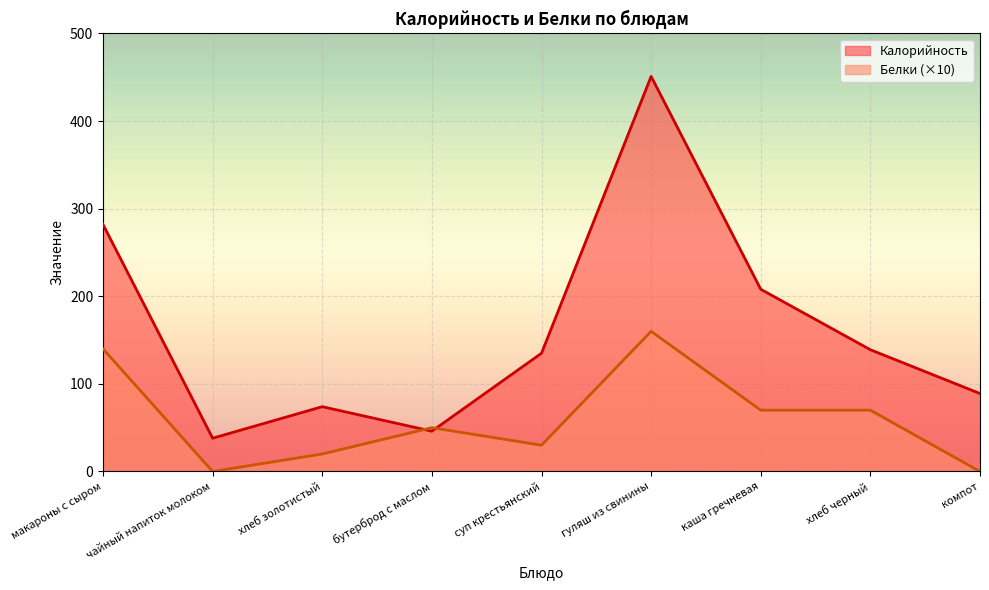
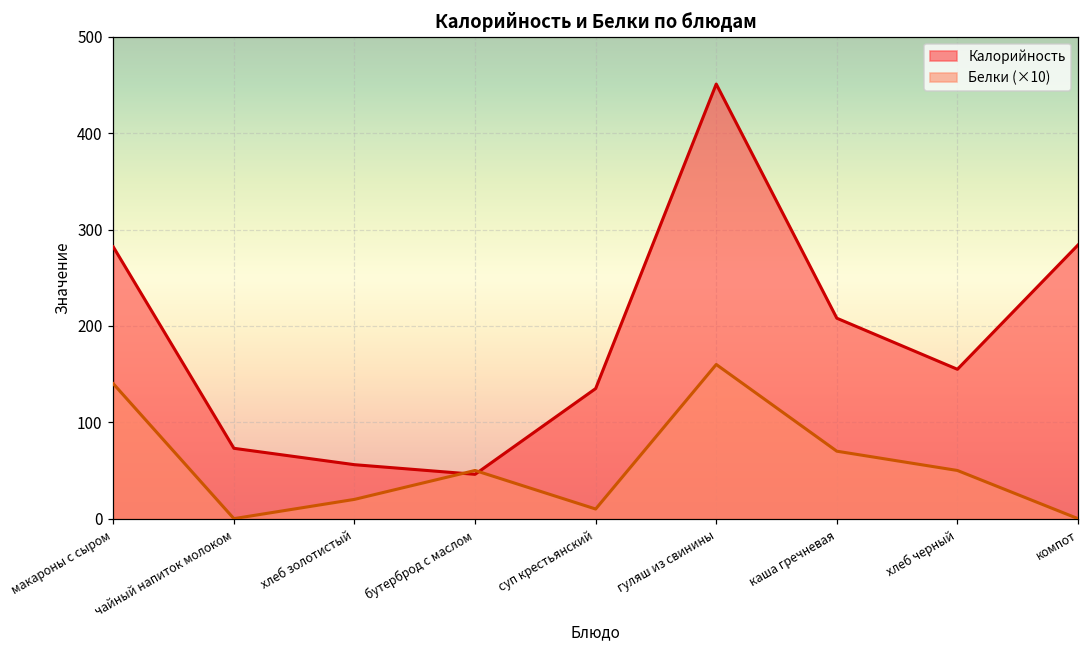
  {
    "Калорийность": {
      "макароны с сыром": 280,
-     "чайный напиток молоком": 40,
-     "хлеб золотистый": 70,
+     "чайный напиток молоком": 70,
+     "хлеб золотистый": 60,
      "бутерброд с маслом": 50,
      "суп крестьянский": 140,
      "гуляш из свинины": 450,
      "каша гречневая": 210,
-     "хлеб черный": 140,
-     "компот": 90
+     "хлеб черный": 160,
+     "компот": 280
    },
    "Белки (×10)": {
      "макароны с сыром": 140,
      "чайный напиток молоком": 0,
      "хлеб золотистый": 20,
      "бутерброд с маслом": 50,
-     "суп крестьянский": 30,
+     "суп крестьянский": 10,
      "гуляш из свинины": 160,
      "каша гречневая": 70,
-     "хлеб черный": 70,
+     "хлеб черный": 50,
      "компот": 0
    }
  }
